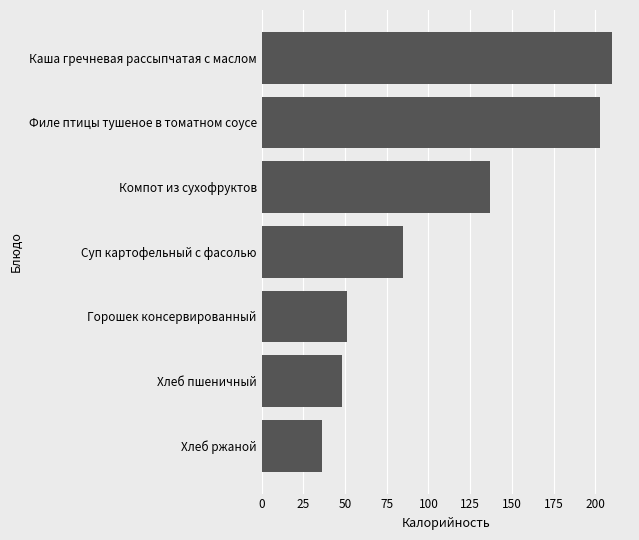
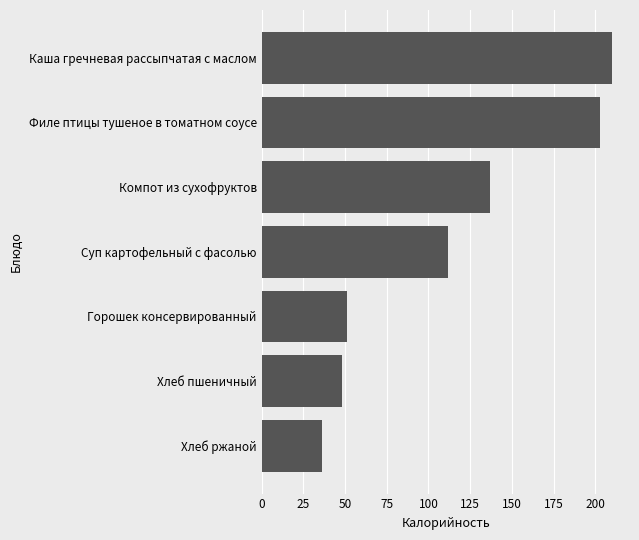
  {
    "Каша гречневая рассыпчатая с маслом": 210,
    "Филе птицы тушеное в томатном соусе": 203,
    "Компот из сухофруктов": 137,
-   "Суп картофельный с фасолью": 85,
+   "Суп картофельный с фасолью": 112,
    "Горошек консервированный": 52,
    "Хлеб пшеничный": 48,
    "Хлеб ржаной": 36
  }
